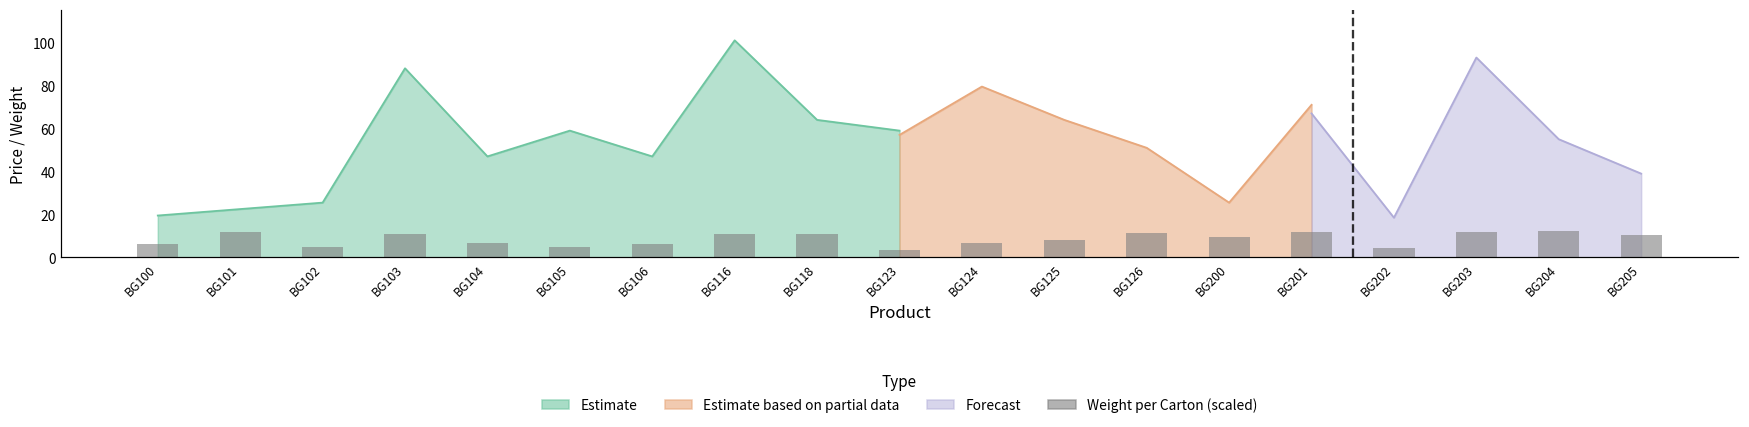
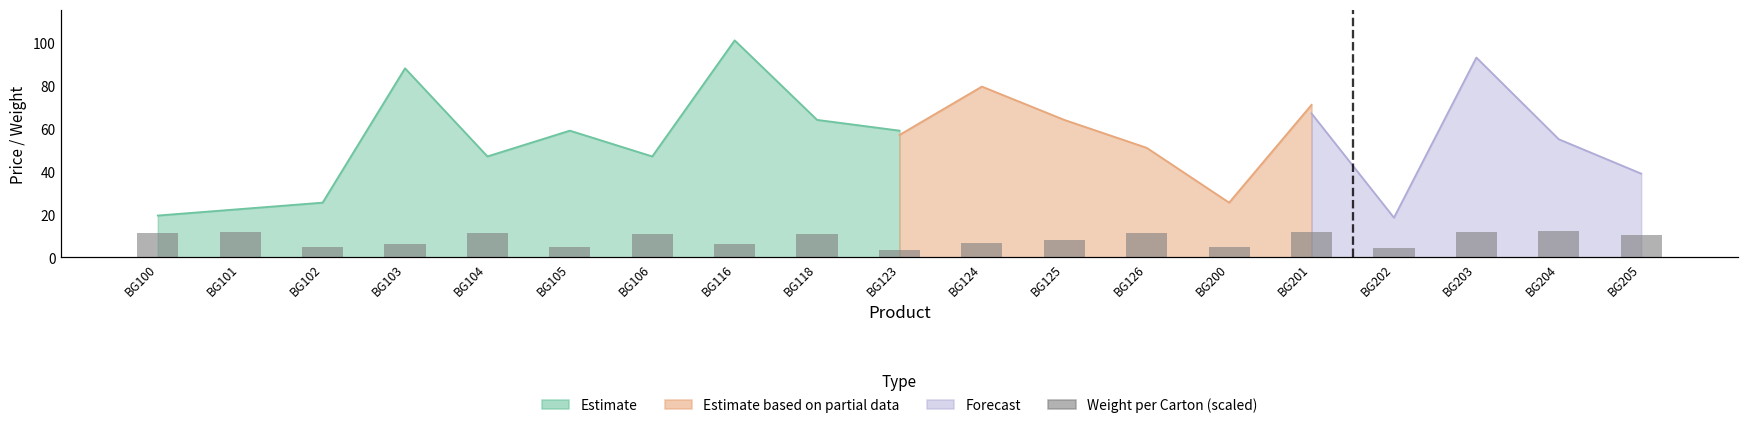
  {
    "Weight per Carton (scaled)": {
-     "BG100": 6,
+     "BG100": 11,
      "BG101": 12,
      "BG102": 5,
-     "BG103": 11,
-     "BG104": 7,
+     "BG103": 6,
+     "BG104": 11,
      "BG105": 5,
-     "BG106": 6,
-     "BG116": 11,
+     "BG106": 11,
+     "BG116": 6,
      "BG118": 11,
      "BG123": 4,
      "BG124": 7,
      "BG125": 8,
      "BG126": 11,
-     "BG200": 10,
+     "BG200": 5,
      "BG201": 12,
      "BG202": 4,
      "BG203": 12,
      "BG204": 12,
      "BG205": 10
    },
    "Estimate": {
      "BG100": 20,
      "BG101": 23,
      "BG102": 26,
      "BG103": 88,
      "BG104": 47,
      "BG105": 59,
      "BG106": 47,
      "BG116": 101,
      "BG118": 64,
      "BG123": 59
    },
    "Estimate based on partial data": {
      "BG123": 57,
      "BG124": 80,
      "BG125": 64,
      "BG126": 51,
      "BG200": 26,
      "BG201": 71
    },
    "Forecast": {
      "BG201": 67,
      "BG202": 19,
      "BG203": 93,
      "BG204": 55,
      "BG205": 39
    }
  }
